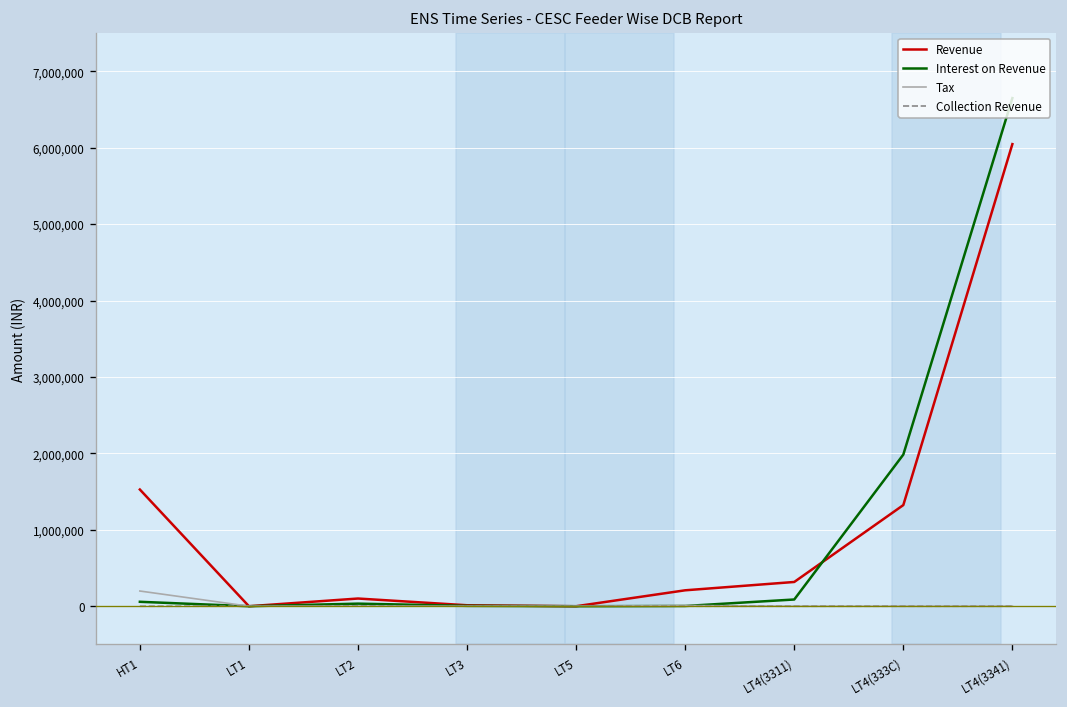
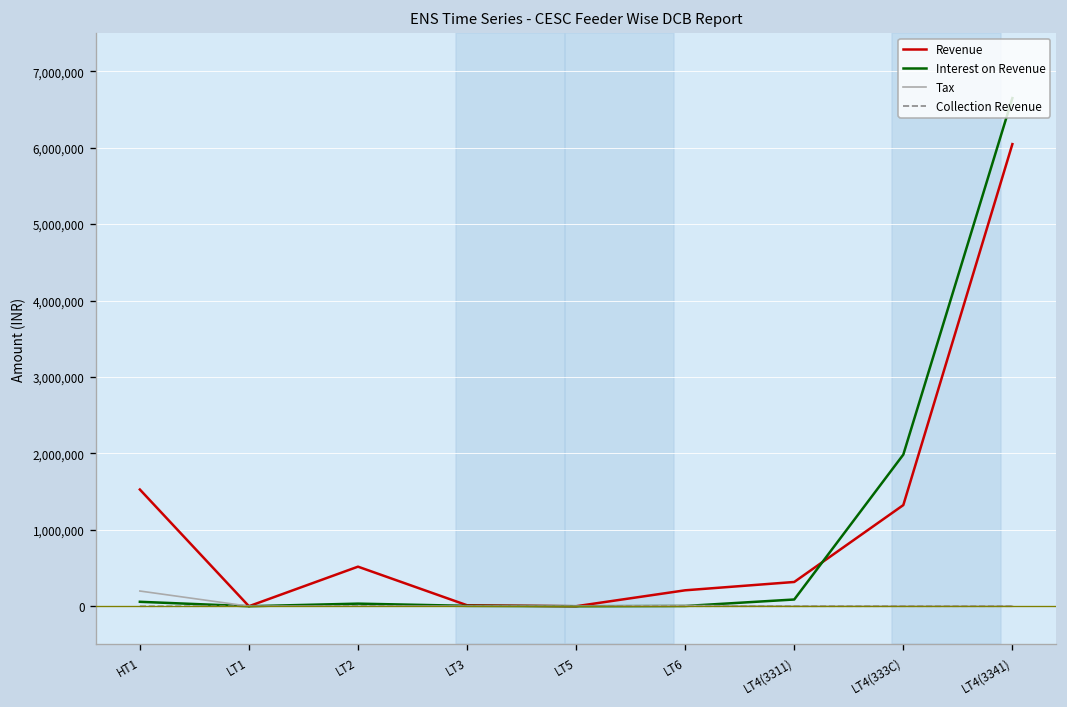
  {
    "Revenue": {
      "HT1": "1,500,000",
-     "LT2": "100,000",
+     "LT2": "500,000",
      "LT6": "200,000",
      "LT4(3311)": "300,000",
      "LT4(333C)": "1,300,000",
      "LT4(3341)": "6,000,000"
    },
    "Interest on Revenue": {
      "HT1": "100,000",
      "LT4(3311)": "100,000",
      "LT4(333C)": "2,000,000"
    }
  }
